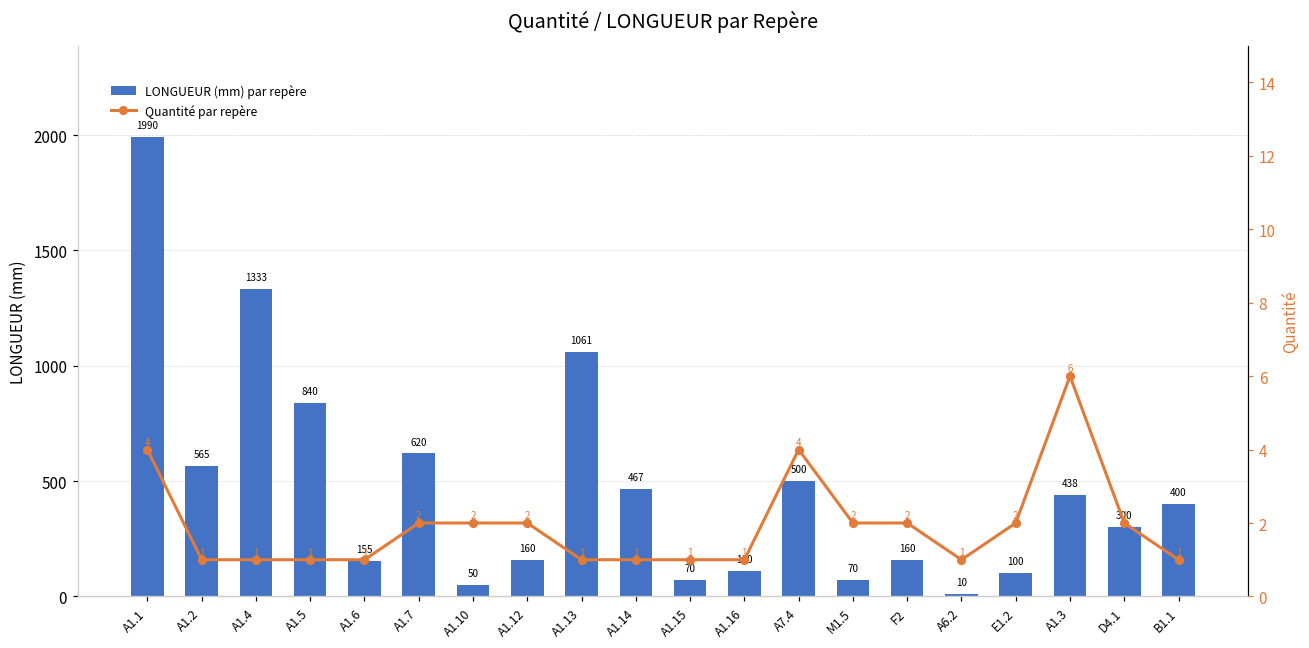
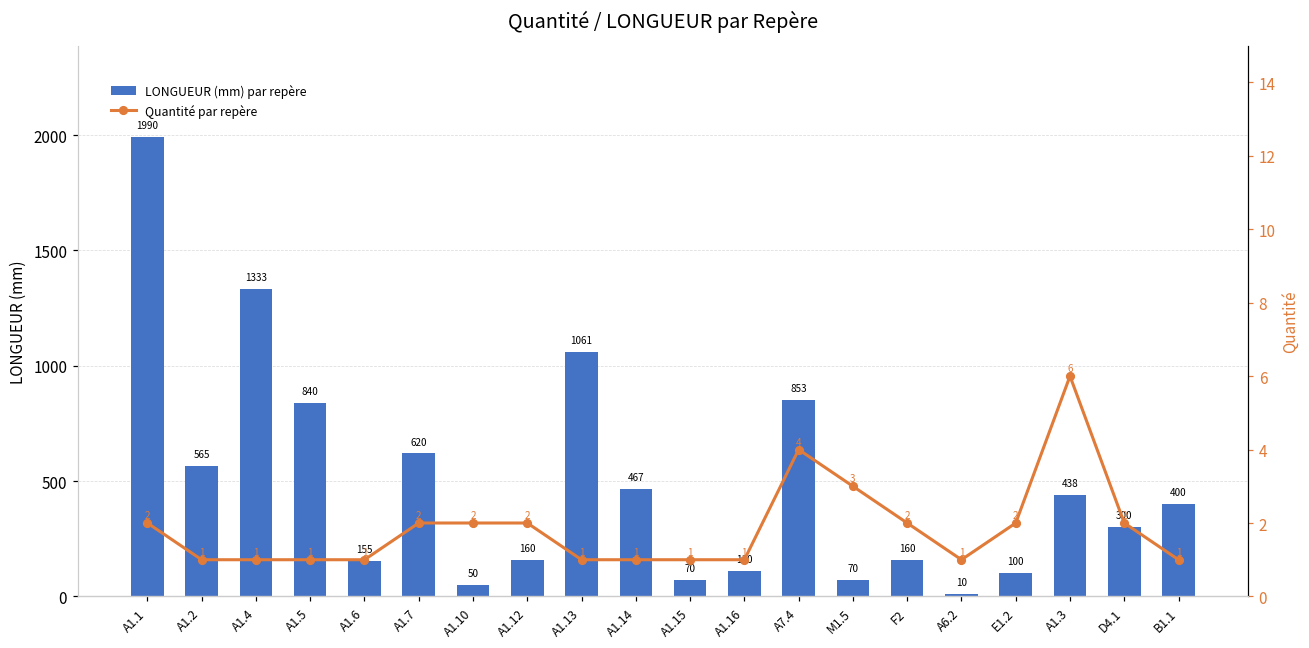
  {
    "LONGUEUR (mm) par repère": {
      "A1.1": 1990,
      "A1.2": 565,
      "A1.4": 1333,
      "A1.5": 840,
      "A1.7": 620,
      "A1.10": 50,
      "A1.12": 160,
      "A1.13": 1061,
      "A1.14": 467,
      "A1.15": 70,
-     "A7.4": 500,
+     "A7.4": 853,
      "M1.5": 70,
      "F2": 160,
      "A6.2": 10,
      "E1.2": 100,
      "A1.3": 438,
      "B1.1": 400
    },
    "Quantité par repère": {
-     "A1.1": 4,
+     "A1.1": 2,
      "A1.2": 1,
      "A1.4": 1,
      "A1.5": 1,
      "A1.7": 2,
      "A1.10": 2,
      "A1.12": 2,
      "A1.13": 1,
      "A1.14": 1,
      "A1.15": 1,
      "A7.4": 4,
-     "M1.5": 2,
+     "M1.5": 3,
      "F2": 2,
      "A6.2": 1,
      "E1.2": 2,
      "A1.3": 6,
      "B1.1": 1
    }
  }
